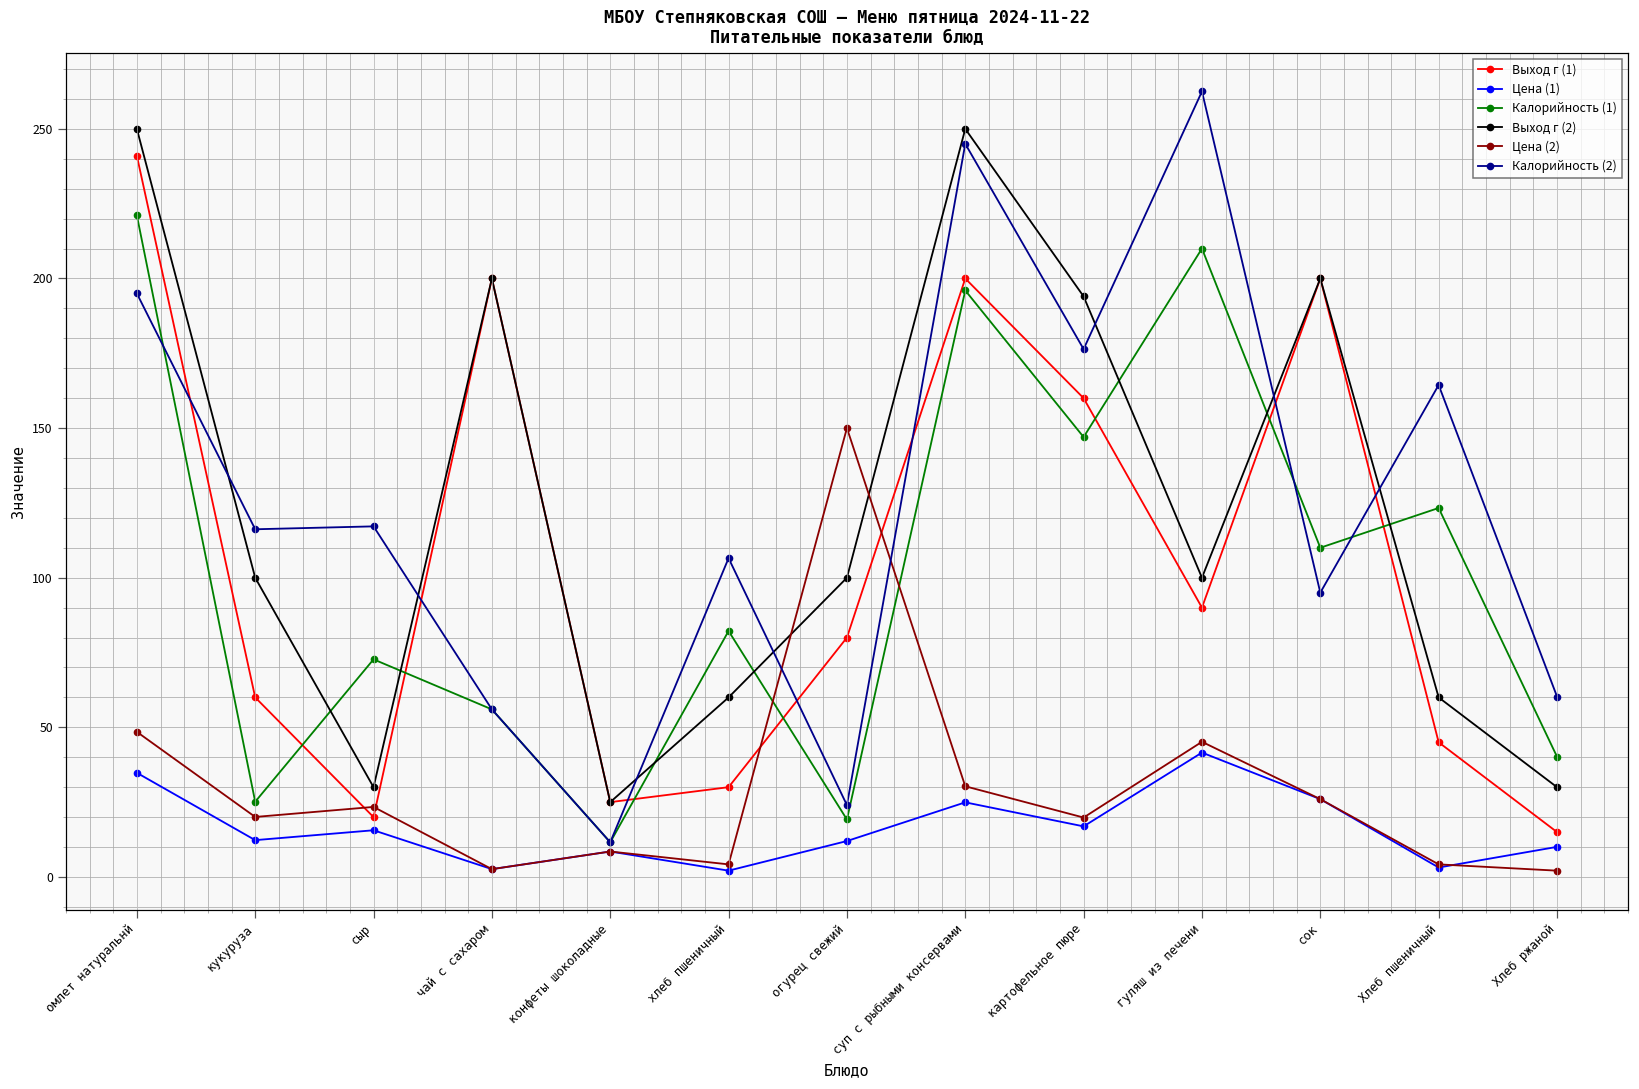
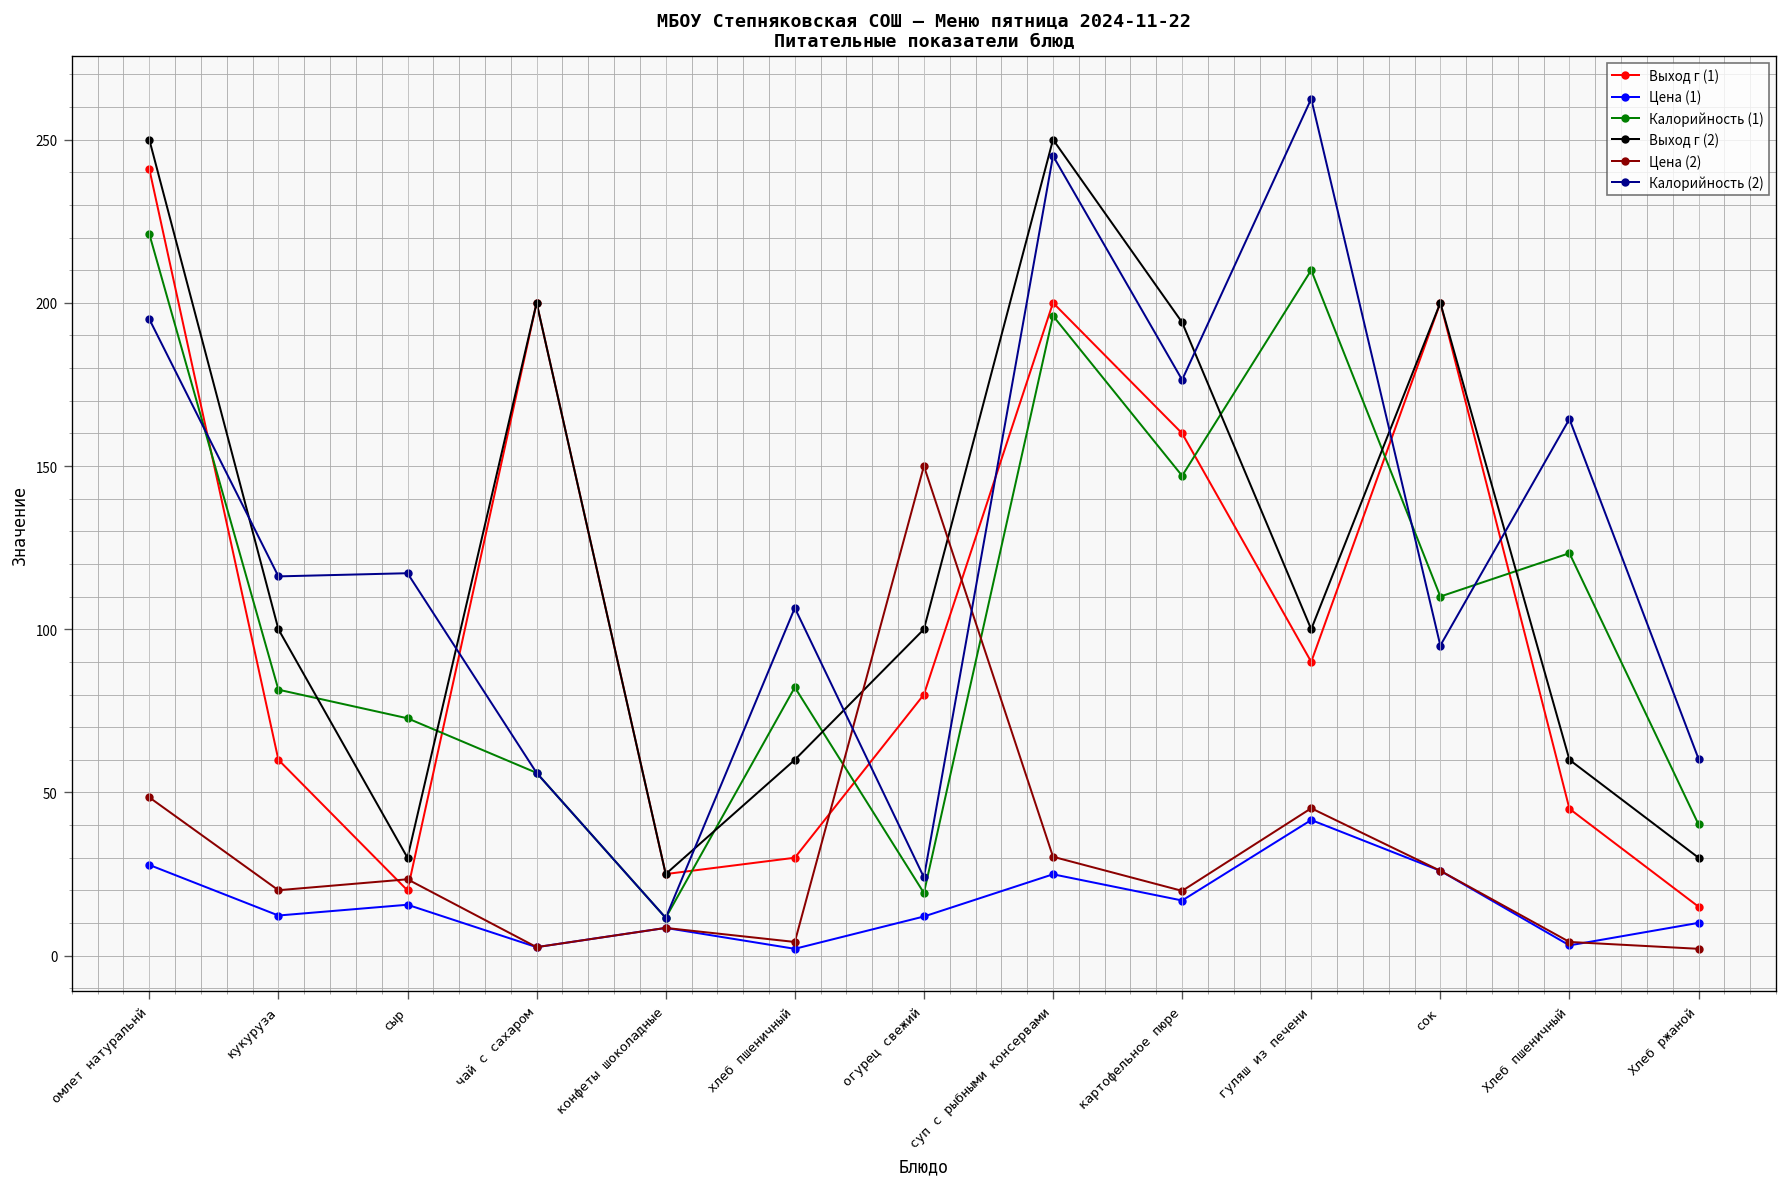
  {
    "Выход г (1)": {
      "омлет натуральнй": 241,
      "кукуруза": 60,
      "сыр": 20,
      "хлеб пшеничный": 30,
      "огурец свежий": 80,
      "суп с рыбными консервами": 200,
      "картофельное пюре": 160,
      "гуляш из печени": 90,
      "Хлеб пшеничный": 45,
      "Хлеб ржаной": 15
    },
    "Цена (1)": {
-     "омлет натуральнй": 35,
+     "омлет натуральнй": 28,
      "кукуруза": 12,
      "сыр": 16,
      "хлеб пшеничный": 2,
      "огурец свежий": 12,
      "суп с рыбными консервами": 25,
      "картофельное пюре": 17,
      "гуляш из печени": 42,
      "Хлеб пшеничный": 3,
      "Хлеб ржаной": 10
    },
    "Калорийность (1)": {
      "омлет натуральнй": 221,
-     "кукуруза": 25,
+     "кукуруза": 81,
      "сыр": 73,
      "хлеб пшеничный": 82,
      "огурец свежий": 19,
      "суп с рыбными консервами": 196,
      "картофельное пюре": 147,
      "гуляш из печени": 210,
      "сок": 110,
      "Хлеб пшеничный": 123,
      "Хлеб ржаной": 40
    },
    "Выход г (2)": {
      "омлет натуральнй": 250,
      "кукуруза": 100,
      "сыр": 30,
      "хлеб пшеничный": 60,
      "огурец свежий": 100,
      "суп с рыбными консервами": 250,
      "картофельное пюре": 194,
      "гуляш из печени": 100,
      "Хлеб пшеничный": 60,
      "Хлеб ржаной": 30
    },
    "Цена (2)": {
      "омлет натуральнй": 48,
      "кукуруза": 20,
      "сыр": 23,
      "хлеб пшеничный": 4,
      "огурец свежий": 150,
      "суп с рыбными консервами": 30,
      "картофельное пюре": 20,
      "гуляш из печени": 45,
      "Хлеб пшеничный": 4,
      "Хлеб ржаной": 2
    },
    "Калорийность (2)": {
      "омлет натуральнй": 195,
      "кукуруза": 116,
      "сыр": 117,
      "хлеб пшеничный": 107,
      "огурец свежий": 24,
      "суп с рыбными консервами": 245,
      "картофельное пюре": 176,
      "гуляш из печени": 263,
      "сок": 95,
      "Хлеб пшеничный": 164,
      "Хлеб ржаной": 60
    }
  }
